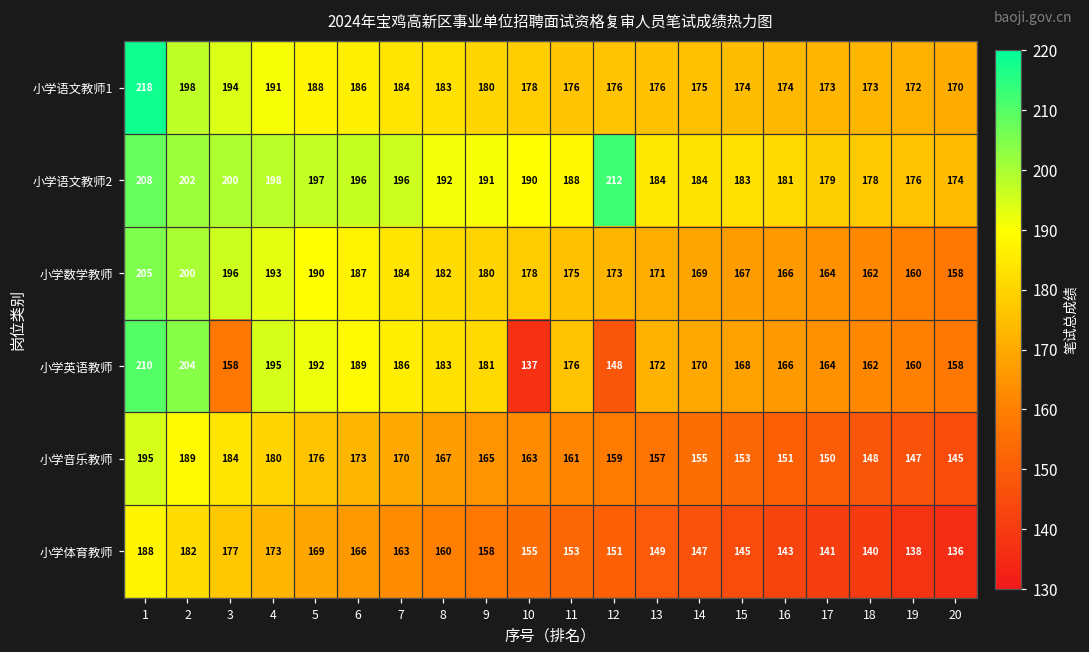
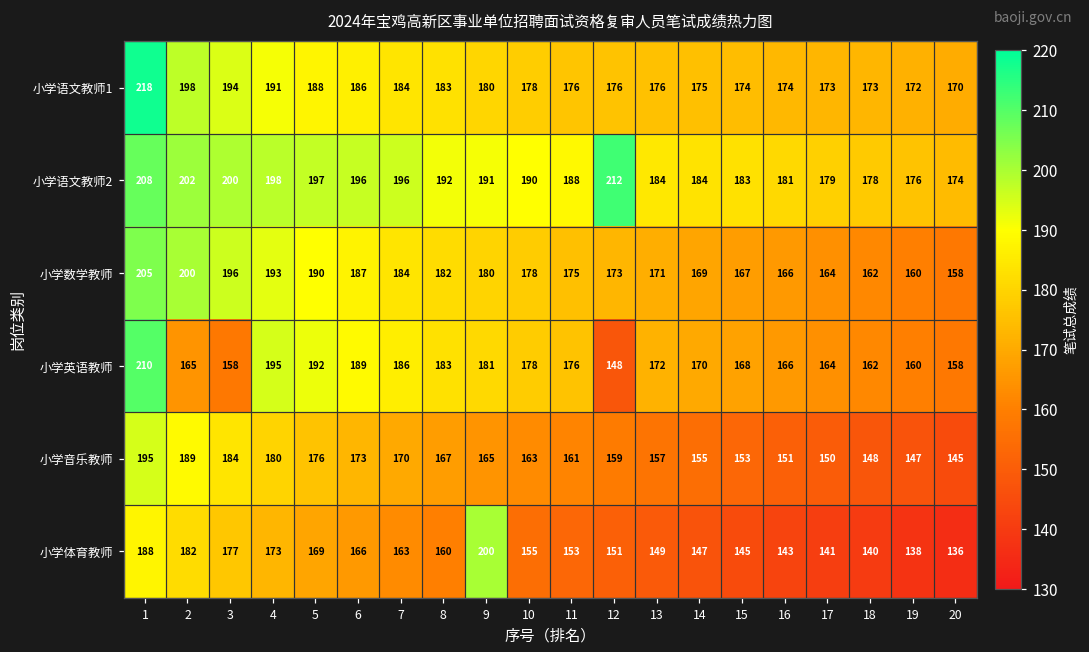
  {
    "小学语文教师1": {
      "1": 218,
      "2": 198,
      "3": 194,
      "4": 191,
      "5": 188,
      "6": 186,
      "7": 184,
      "8": 183,
      "9": 180,
      "10": 178,
      "11": 176,
      "12": 176,
      "13": 176,
      "14": 175,
      "15": 174,
      "16": 174,
      "17": 173,
      "18": 173,
      "19": 172,
      "20": 170
    },
    "小学语文教师2": {
      "1": 208,
      "2": 202,
      "3": 200,
      "4": 198,
      "5": 197,
      "6": 196,
      "7": 196,
      "8": 192,
      "9": 191,
      "10": 190,
      "11": 188,
      "12": 212,
      "13": 184,
      "14": 184,
      "15": 183,
      "16": 181,
      "17": 179,
      "18": 178,
      "19": 176,
      "20": 174
    },
    "小学数学教师": {
      "1": 205,
      "2": 200,
      "3": 196,
      "4": 193,
      "5": 190,
      "6": 187,
      "7": 184,
      "8": 182,
      "9": 180,
      "10": 178,
      "11": 175,
      "12": 173,
      "13": 171,
      "14": 169,
      "15": 167,
      "16": 166,
      "17": 164,
      "18": 162,
      "19": 160,
      "20": 158
    },
    "小学英语教师": {
      "1": 210,
-     "2": 204,
+     "2": 165,
      "3": 158,
      "4": 195,
      "5": 192,
      "6": 189,
      "7": 186,
      "8": 183,
      "9": 181,
-     "10": 137,
+     "10": 178,
      "11": 176,
      "12": 148,
      "13": 172,
      "14": 170,
      "15": 168,
      "16": 166,
      "17": 164,
      "18": 162,
      "19": 160,
      "20": 158
    },
    "小学音乐教师": {
      "1": 195,
      "2": 189,
      "3": 184,
      "4": 180,
      "5": 176,
      "6": 173,
      "7": 170,
      "8": 167,
      "9": 165,
      "10": 163,
      "11": 161,
      "12": 159,
      "13": 157,
      "14": 155,
      "15": 153,
      "16": 151,
      "17": 150,
      "18": 148,
      "19": 147,
      "20": 145
    },
    "小学体育教师": {
      "1": 188,
      "2": 182,
      "3": 177,
      "4": 173,
      "5": 169,
      "6": 166,
      "7": 163,
      "8": 160,
-     "9": 158,
+     "9": 200,
      "10": 155,
      "11": 153,
      "12": 151,
      "13": 149,
      "14": 147,
      "15": 145,
      "16": 143,
      "17": 141,
      "18": 140,
      "19": 138,
      "20": 136
    }
  }
